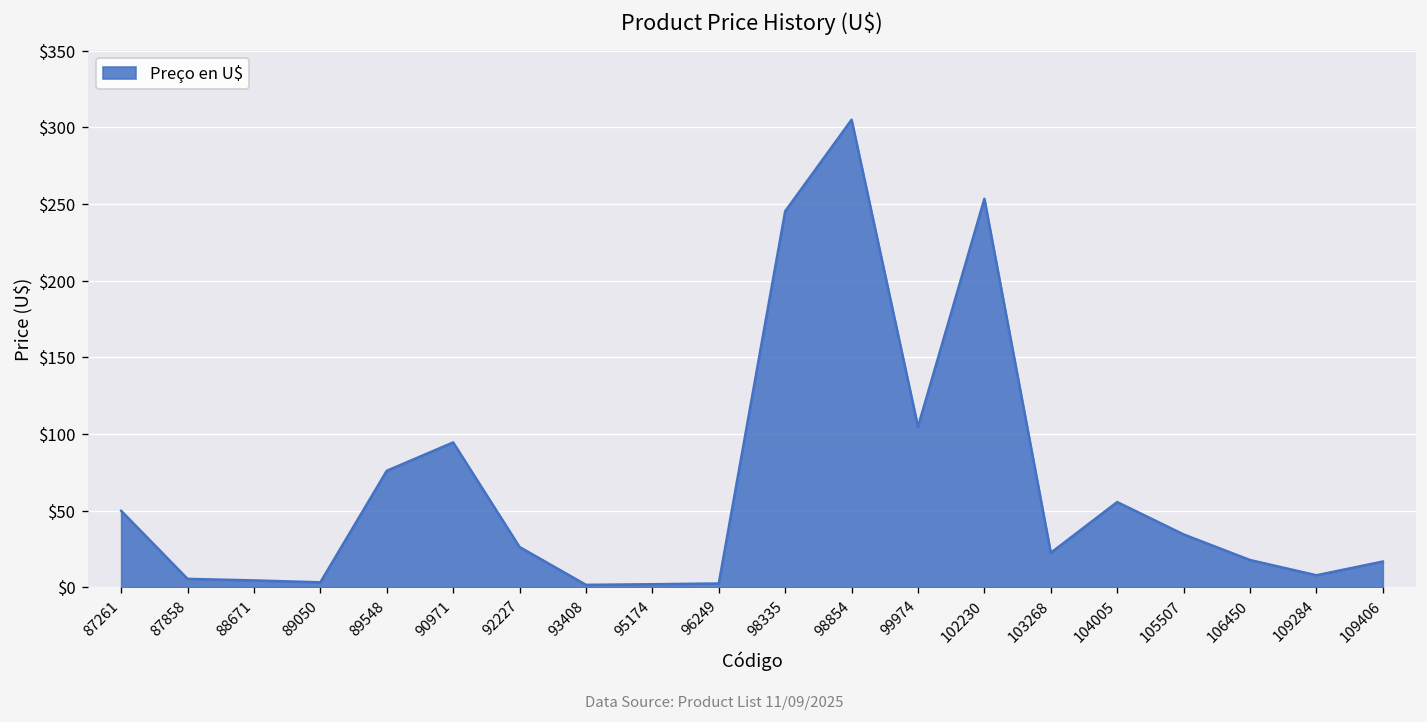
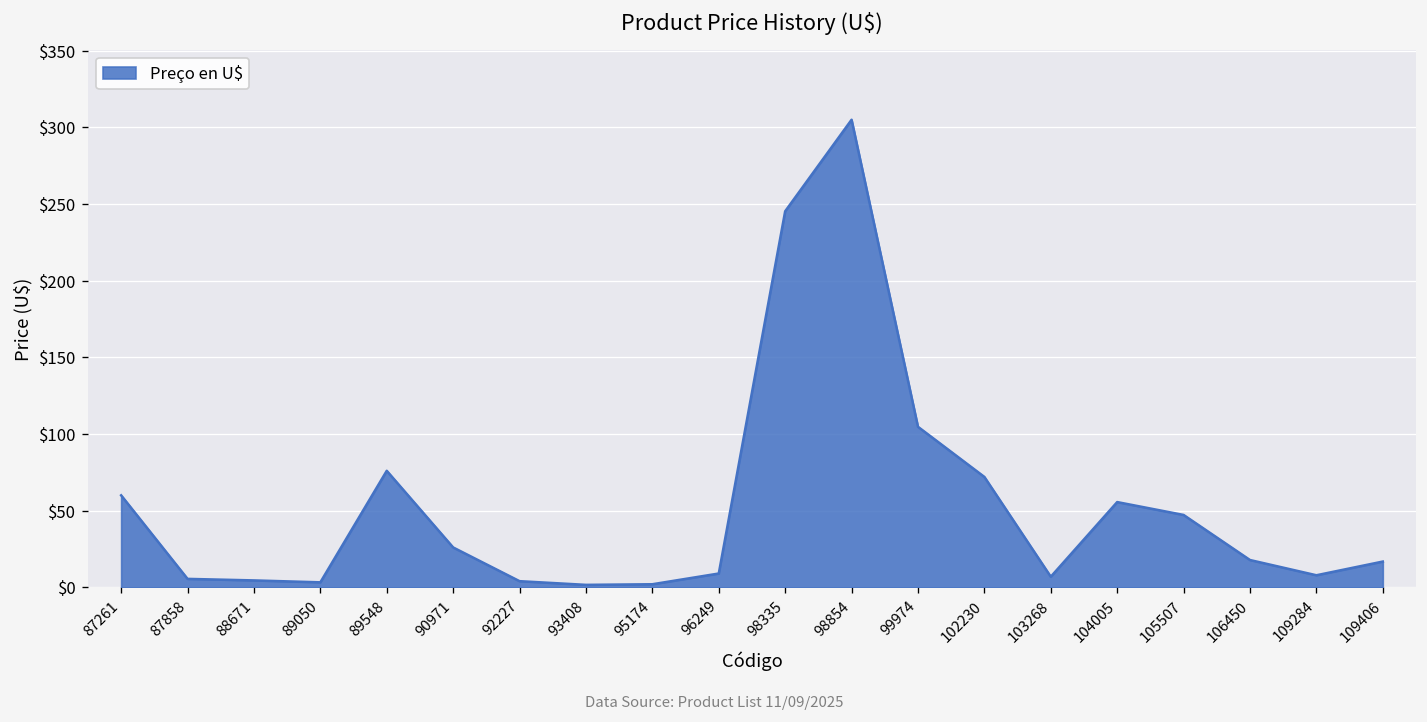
  {
-   "87261": "$50",
+   "87261": "$60",
    "87858": "$6",
    "88671": "$5",
    "89050": "$3",
    "89548": "$76",
-   "90971": "$95",
-   "92227": "$26",
+   "90971": "$26",
+   "92227": "$4",
    "93408": "$2",
    "95174": "$2",
-   "96249": "$3",
+   "96249": "$9",
    "98335": "$245",
    "98854": "$305",
    "99974": "$105",
-   "102230": "$253",
-   "103268": "$23",
+   "102230": "$72",
+   "103268": "$7",
    "104005": "$56",
-   "105507": "$35",
+   "105507": "$47",
    "106450": "$18",
    "109284": "$8",
    "109406": "$17"
  }
